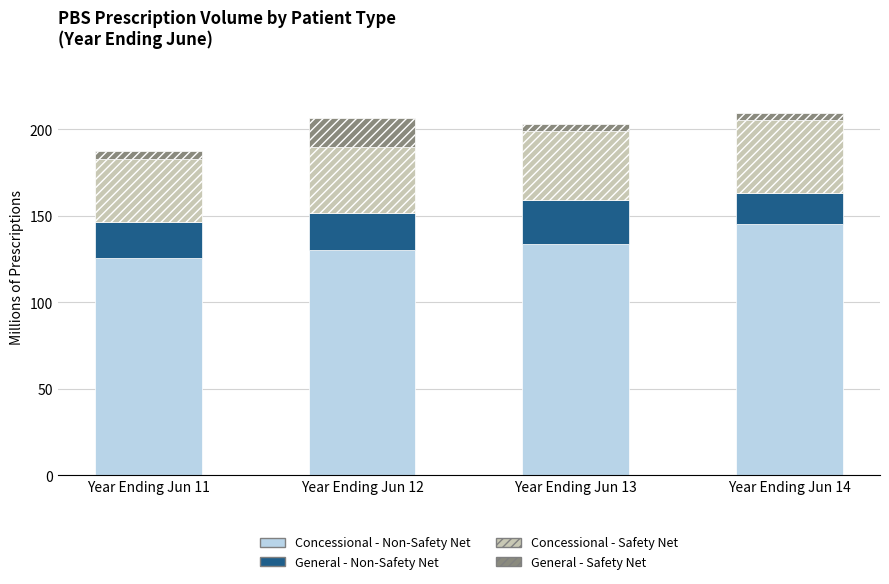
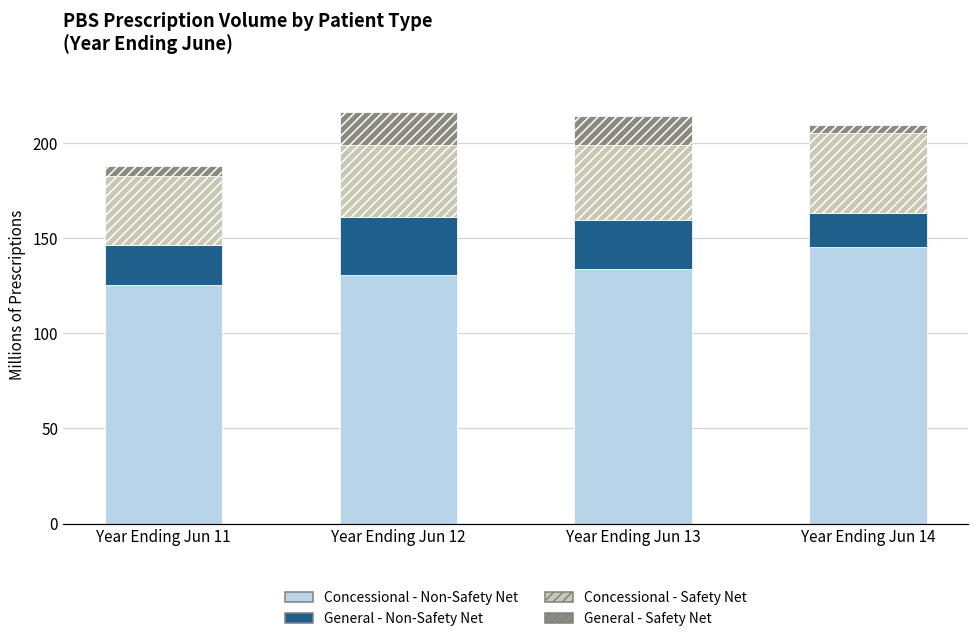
  {
    "General - Non-Safety Net": {
      "Year Ending Jun 11": 21,
-     "Year Ending Jun 12": 21,
+     "Year Ending Jun 12": 31,
      "Year Ending Jun 13": 26,
      "Year Ending Jun 14": 18
    },
    "General - Safety Net": {
      "Year Ending Jun 11": 5,
      "Year Ending Jun 12": 17,
-     "Year Ending Jun 13": 4,
+     "Year Ending Jun 13": 15,
      "Year Ending Jun 14": 4
    }
  }
